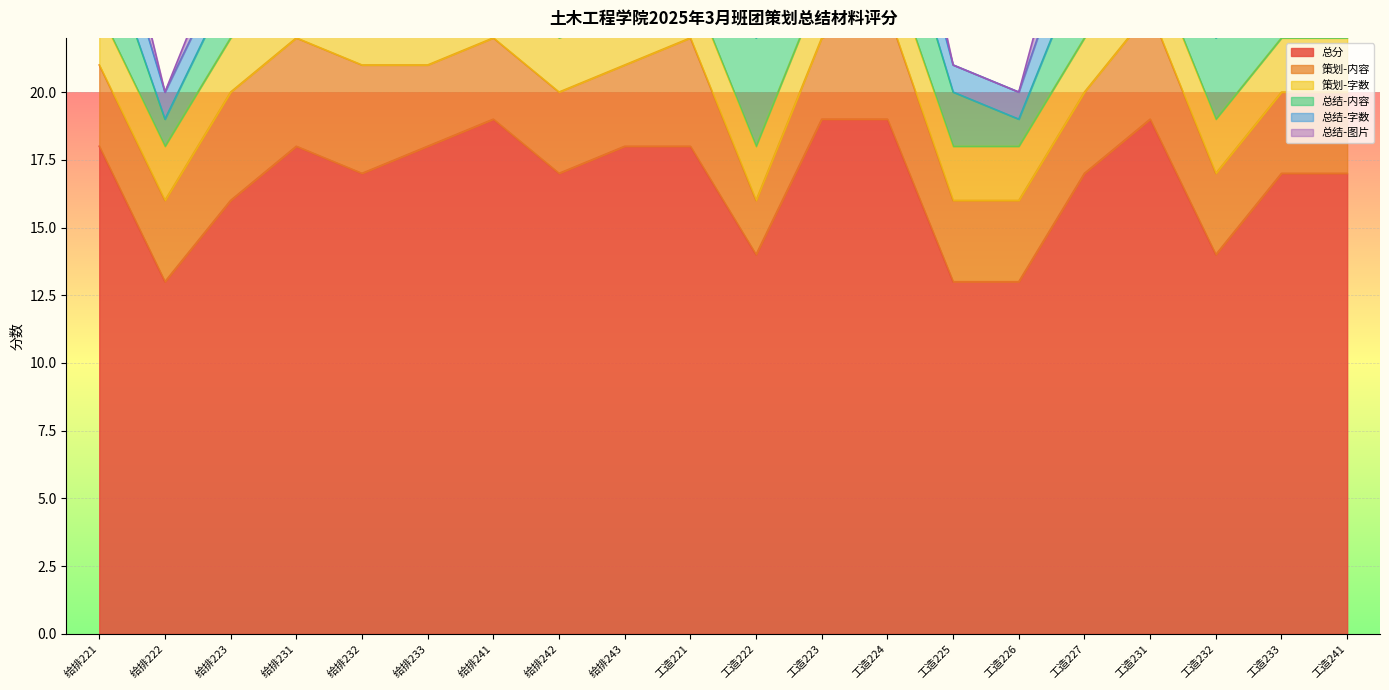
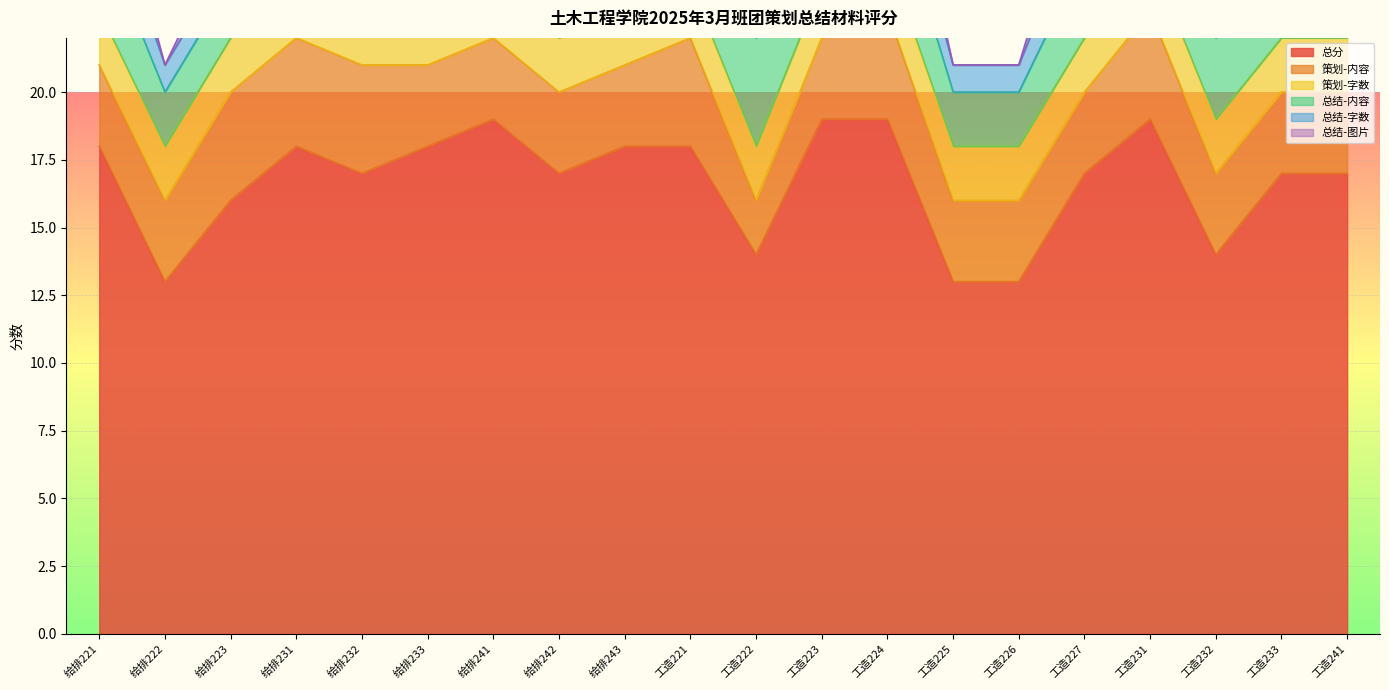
  {
    "策划-字数": {
      "给排222": 2,
      "给排223": 2,
      "给排242": 2,
      "工造222": 2,
      "工造225": 2,
      "工造226": 2,
      "工造227": 2,
      "工造232": 2,
      "工造233": 2,
      "工造241": 2
    },
    "总结-内容": {
-     "给排222": 1,
+     "给排222": 2,
      "工造222": 4,
      "工造225": 2,
-     "工造226": 1,
+     "工造226": 2,
      "工造232": 3
    }
  }
